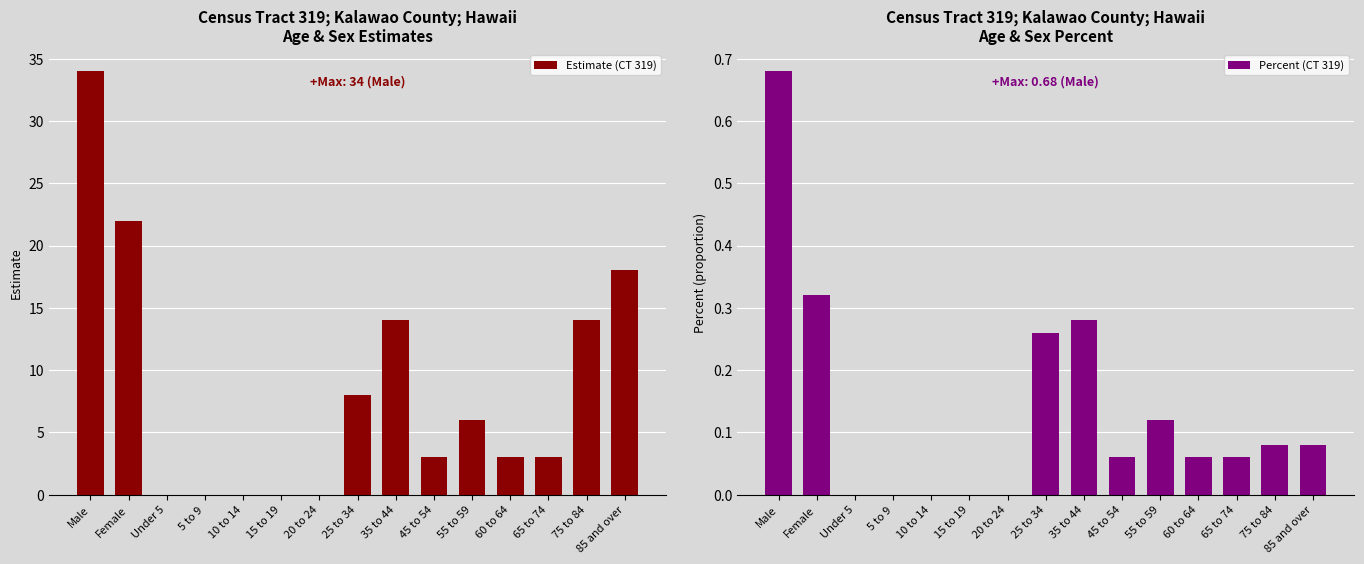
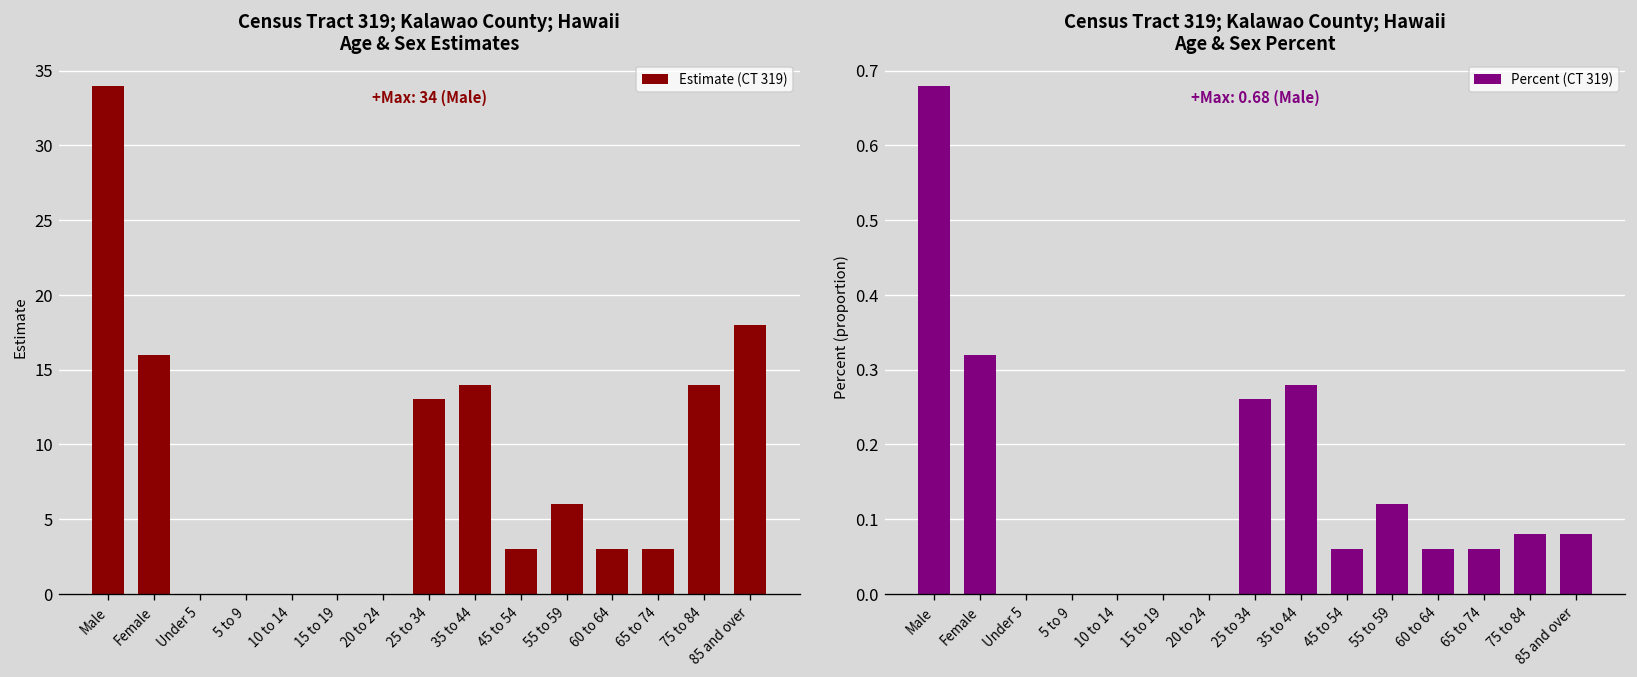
  {
    "Census Tract 319; Kalawao County; Hawaii Age & Sex Estimates": {
      "Male": 34,
-     "Female": 22,
+     "Female": 16,
      "Under 5": 0,
      "5 to 9": 0,
      "10 to 14": 0,
      "15 to 19": 0,
      "20 to 24": 0,
-     "25 to 34": 8,
+     "25 to 34": 13,
      "35 to 44": 14,
      "45 to 54": 3,
      "55 to 59": 6,
      "60 to 64": 3,
      "65 to 74": 3,
      "75 to 84": 14,
      "85 and over": 18
    },
    "Census Tract 319; Kalawao County; Hawaii Age & Sex Percent": {
      "Male": 0.68,
      "Female": 0.32,
      "Under 5": 0.00,
      "5 to 9": 0.00,
      "10 to 14": 0.00,
      "15 to 19": 0.00,
      "20 to 24": 0.00,
      "25 to 34": 0.26,
      "35 to 44": 0.28,
      "45 to 54": 0.06,
      "55 to 59": 0.12,
      "60 to 64": 0.06,
      "65 to 74": 0.06,
      "75 to 84": 0.08,
      "85 and over": 0.08
    }
  }
